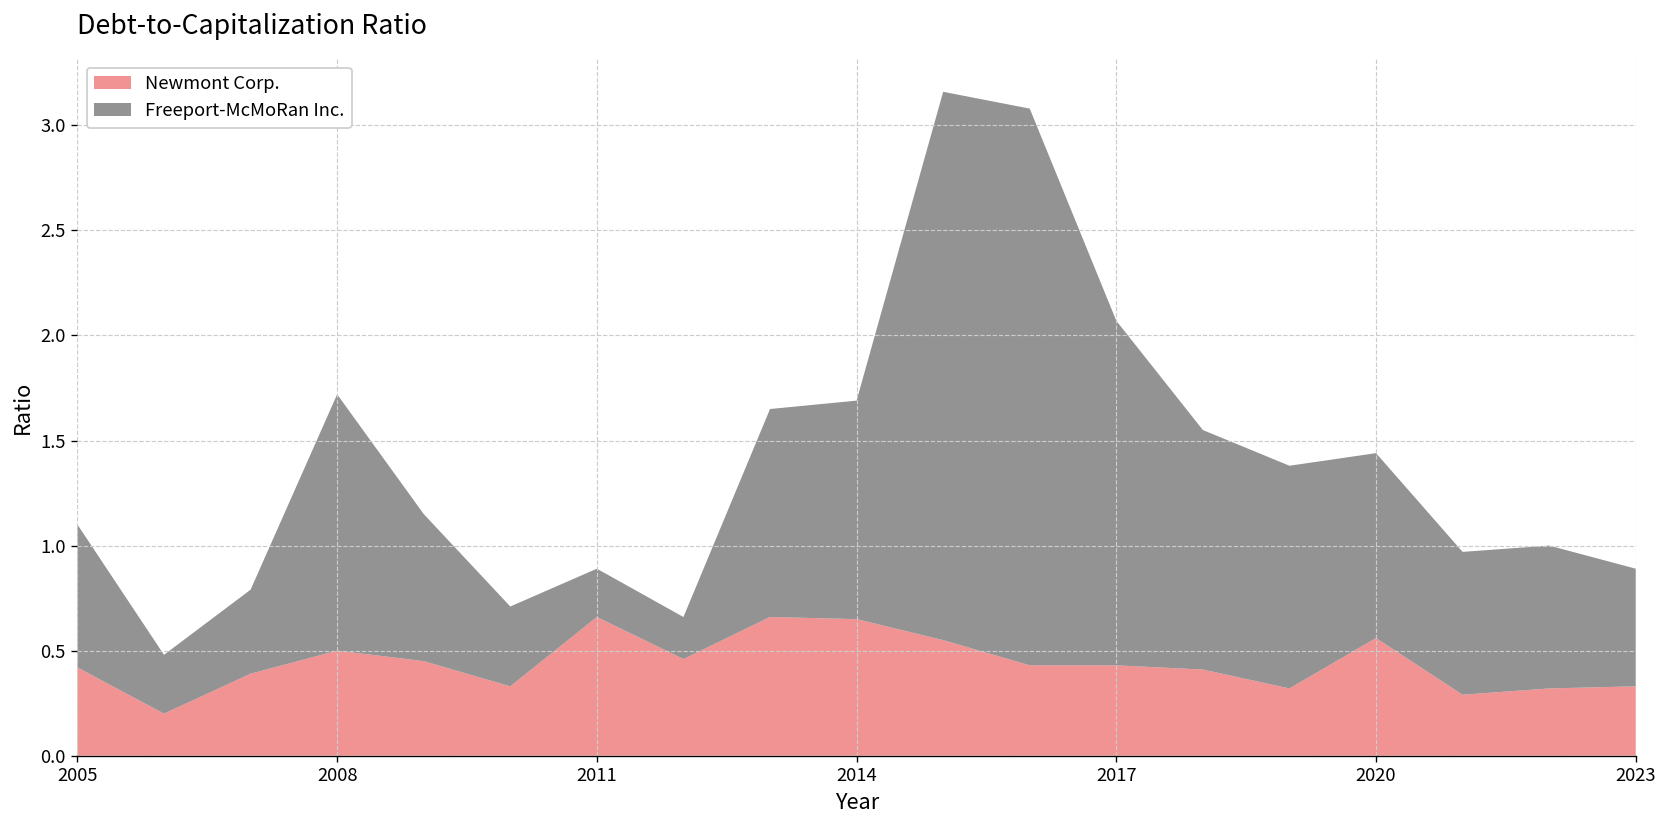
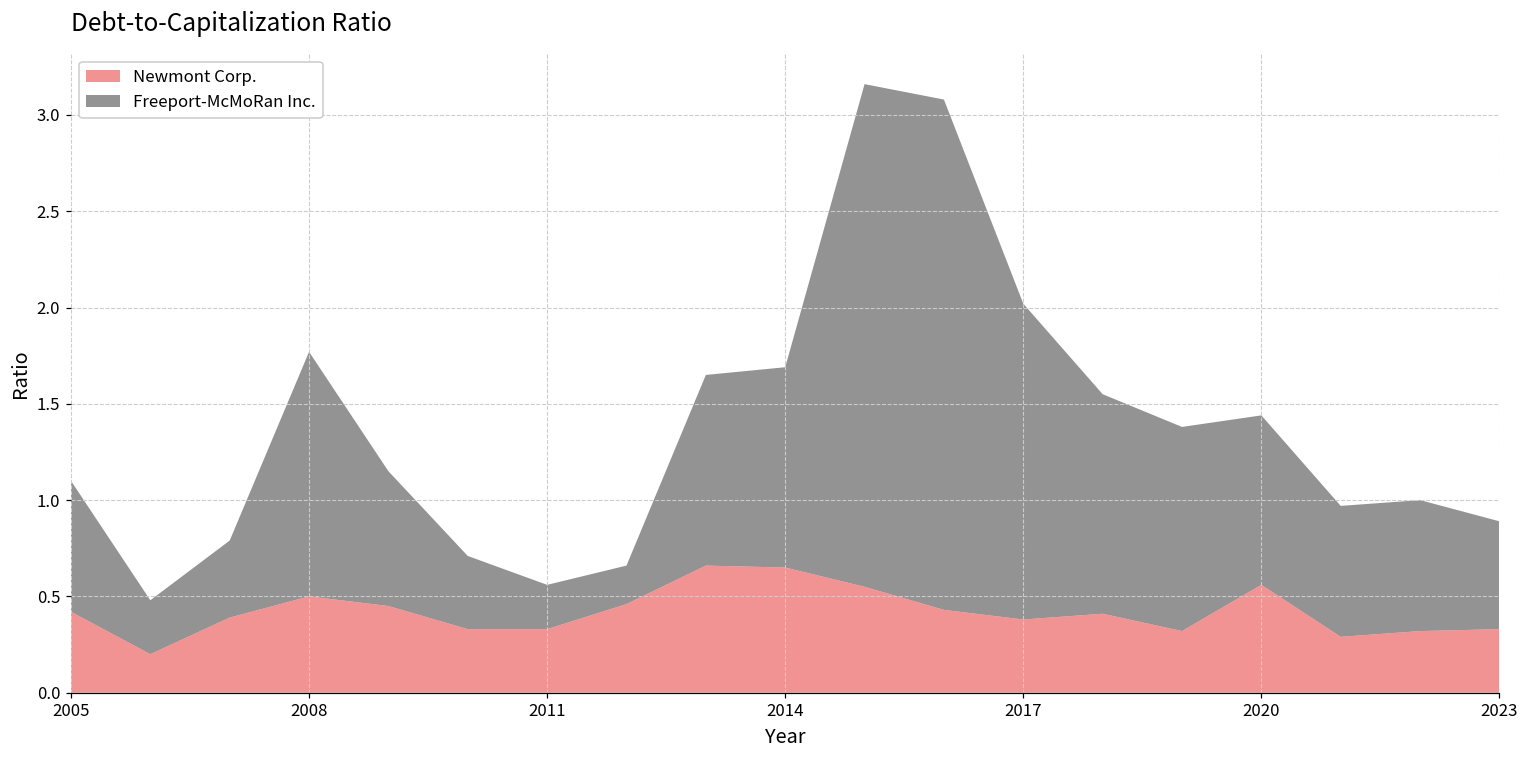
  {
    "Newmont Corp.": {
      "2005": 0.42,
      "2008": 0.50,
-     "2011": 0.66,
+     "2011": 0.33,
      "2014": 0.65,
-     "2017": 0.43,
+     "2017": 0.38,
      "2020": 0.56,
      "2023": 0.33
    },
    "Freeport-McMoRan Inc.": {
      "2005": 0.68,
-     "2008": 1.22,
+     "2008": 1.27,
      "2011": 0.23,
      "2014": 1.04,
      "2017": 1.64,
      "2020": 0.88,
      "2023": 0.56
    }
  }
